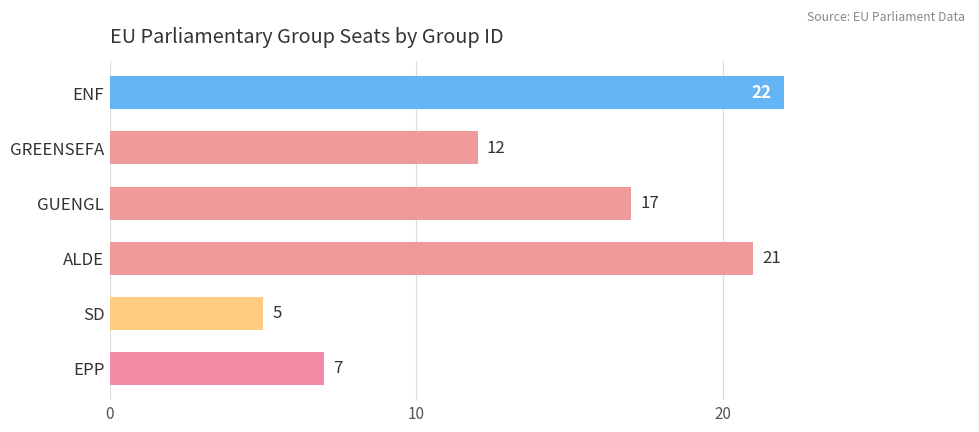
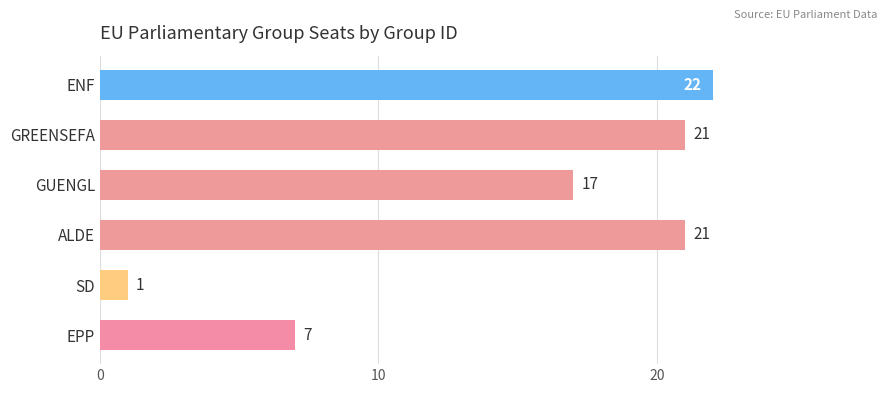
  {
    "ENF": 22,
-   "GREENSEFA": 12,
+   "GREENSEFA": 21,
    "GUENGL": 17,
    "ALDE": 21,
-   "SD": 5,
+   "SD": 1,
    "EPP": 7
  }
